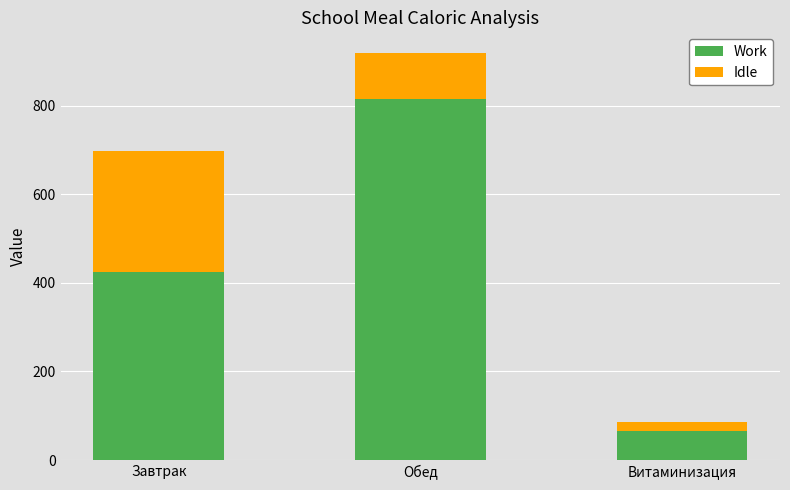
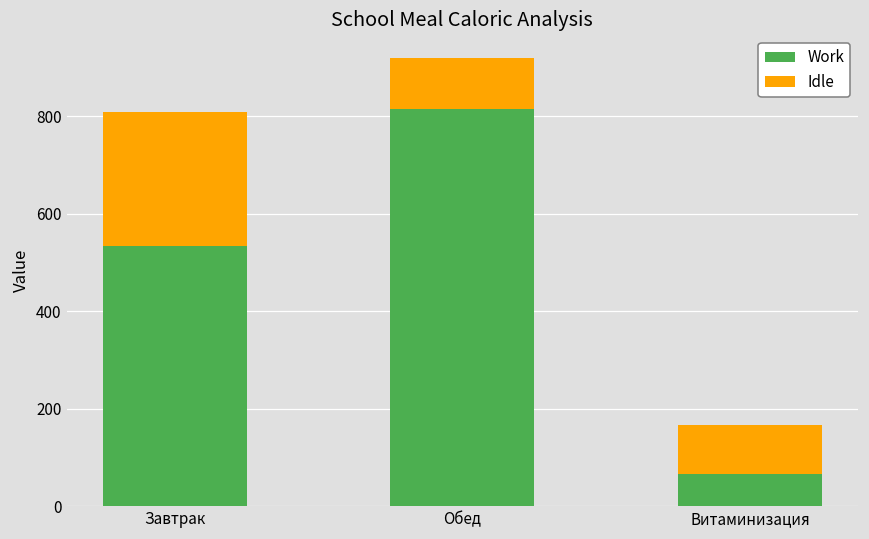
  {
    "Work": {
-     "Завтрак": 420,
+     "Завтрак": 530,
      "Обед": 820,
      "Витаминизация": 70
    },
    "Idle": {
      "Завтрак": 270,
      "Обед": 100,
-     "Витаминизация": 20
+     "Витаминизация": 100
    }
  }
